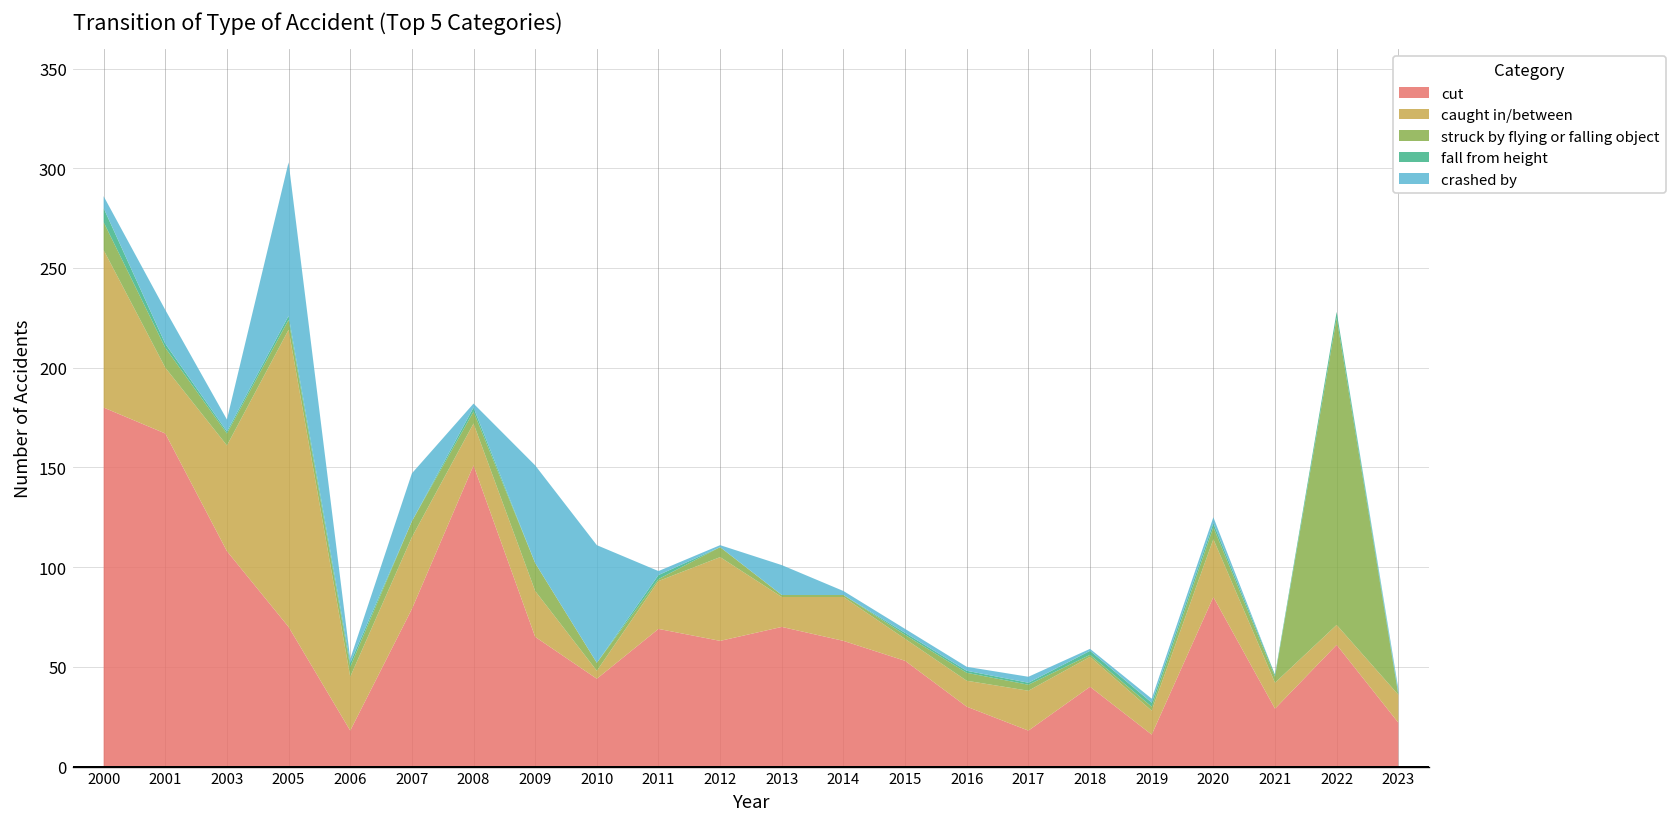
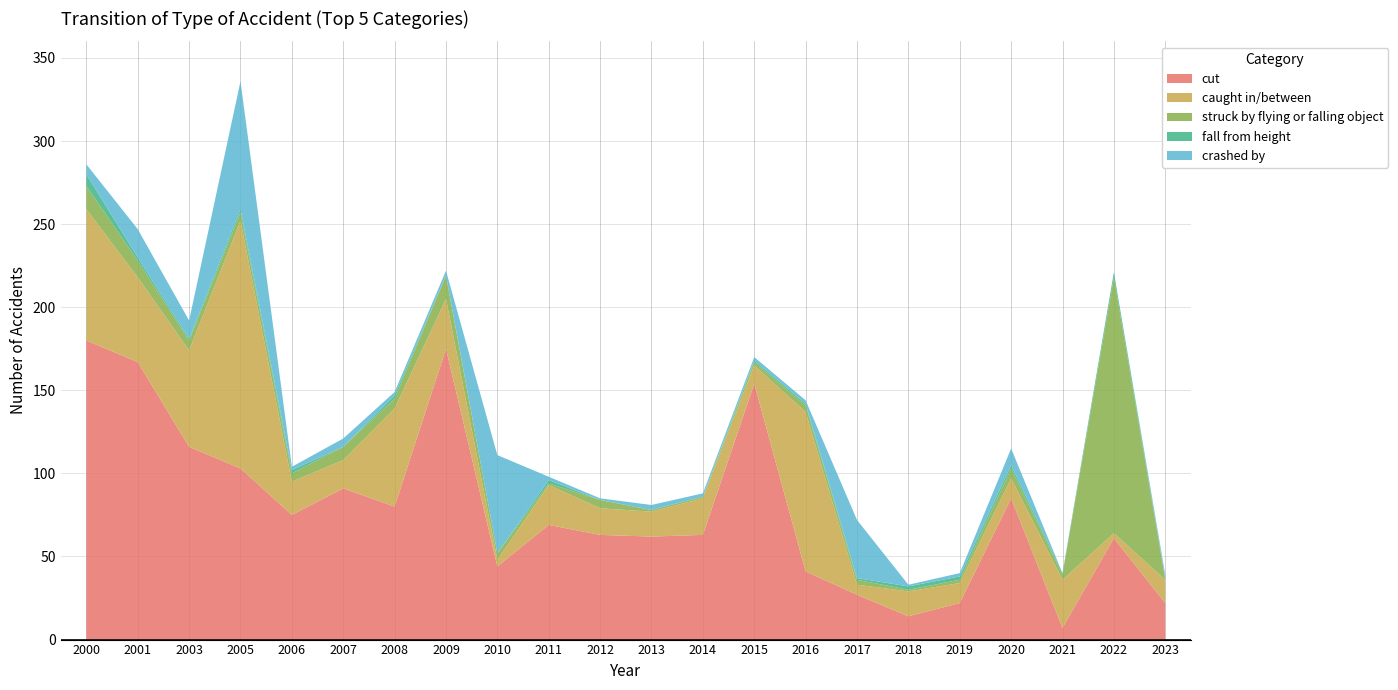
  {
    "cut": {
      "2000": 180,
      "2001": 167,
-     "2003": 108,
-     "2005": 70,
-     "2006": 18,
-     "2007": 79,
-     "2008": 151,
-     "2009": 65,
+     "2003": 116,
+     "2005": 103,
+     "2006": 75,
+     "2007": 91,
+     "2008": 80,
+     "2009": 175,
      "2010": 44,
      "2011": 69,
      "2012": 63,
-     "2013": 70,
+     "2013": 62,
      "2014": 63,
-     "2015": 53,
-     "2016": 30,
-     "2017": 18,
-     "2018": 40,
-     "2019": 16,
+     "2015": 154,
+     "2016": 41,
+     "2017": 27,
+     "2018": 14,
+     "2019": 22,
      "2020": 85,
-     "2021": 29,
+     "2021": 7,
      "2022": 61,
      "2023": 22
    },
    "caught in/between": {
      "2000": 79,
-     "2001": 33,
-     "2003": 53,
+     "2001": 51,
+     "2003": 58,
      "2005": 149,
-     "2006": 27,
-     "2007": 36,
-     "2008": 21,
-     "2009": 23,
+     "2006": 20,
+     "2007": 17,
+     "2008": 59,
+     "2009": 30,
      "2010": 4,
-     "2012": 42,
+     "2012": 16,
      "2015": 11,
-     "2016": 13,
-     "2017": 20,
+     "2016": 96,
+     "2017": 6,
      "2019": 12,
-     "2020": 29,
-     "2021": 13,
-     "2022": 10
+     "2020": 12,
+     "2021": 29,
+     "2022": 3
    },
    "struck by flying or falling object": {
      "2000": 14,
      "2001": 10,
      "2005": 5,
      "2006": 5,
      "2008": 6,
      "2019": 2,
      "2020": 6,
      "2022": 154
    },
    "fall from height": {
      "2000": 7,
      "2001": 2,
      "2005": 2,
      "2006": 2,
      "2008": 2,
      "2011": 2,
      "2019": 2,
      "2020": 2
    },
    "crashed by": {
      "2000": 6,
      "2001": 17,
-     "2003": 6,
+     "2003": 11,
      "2005": 77,
      "2006": 2,
-     "2007": 24,
+     "2007": 5,
      "2008": 2,
-     "2009": 49,
+     "2009": 3,
      "2010": 59,
      "2011": 2,
-     "2013": 15,
+     "2013": 3,
      "2014": 2,
      "2015": 2,
      "2016": 2,
-     "2017": 3,
+     "2017": 35,
      "2019": 2,
-     "2020": 3,
+     "2020": 10,
      "2023": 2
    }
  }
